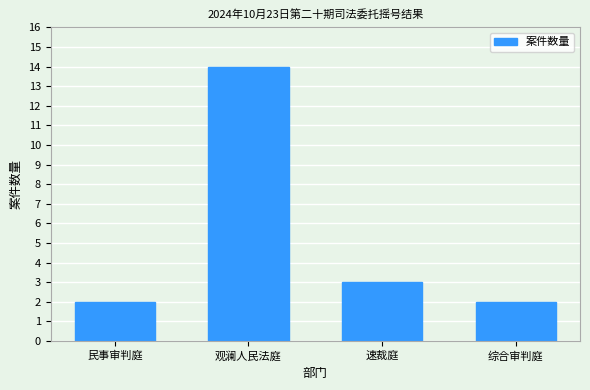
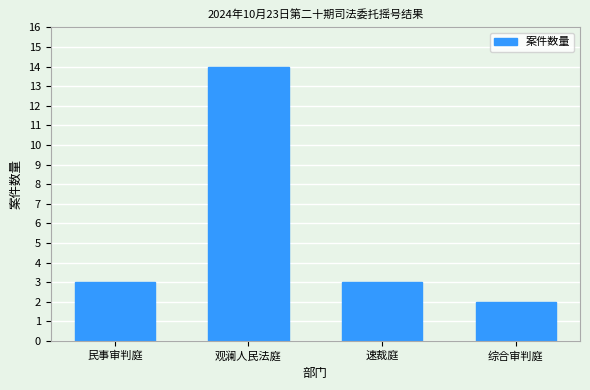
  {
-   "民事审判庭": 2,
+   "民事审判庭": 3,
    "观澜人民法庭": 14,
    "速裁庭": 3,
    "综合审判庭": 2
  }
